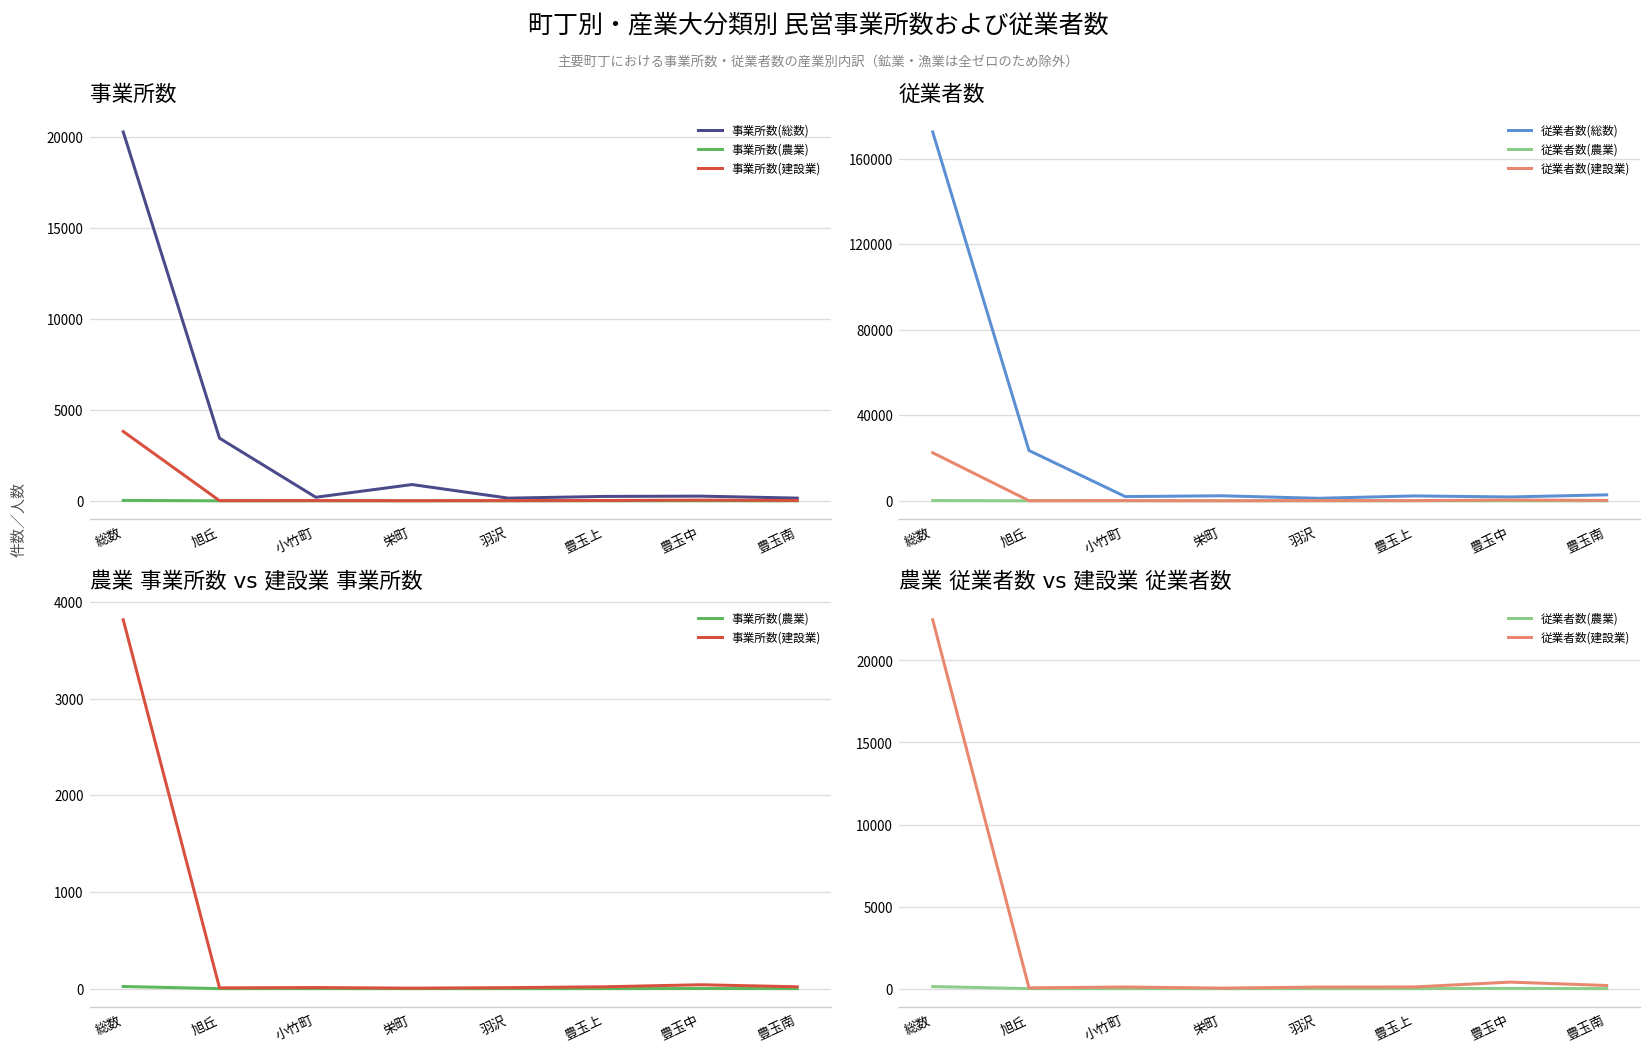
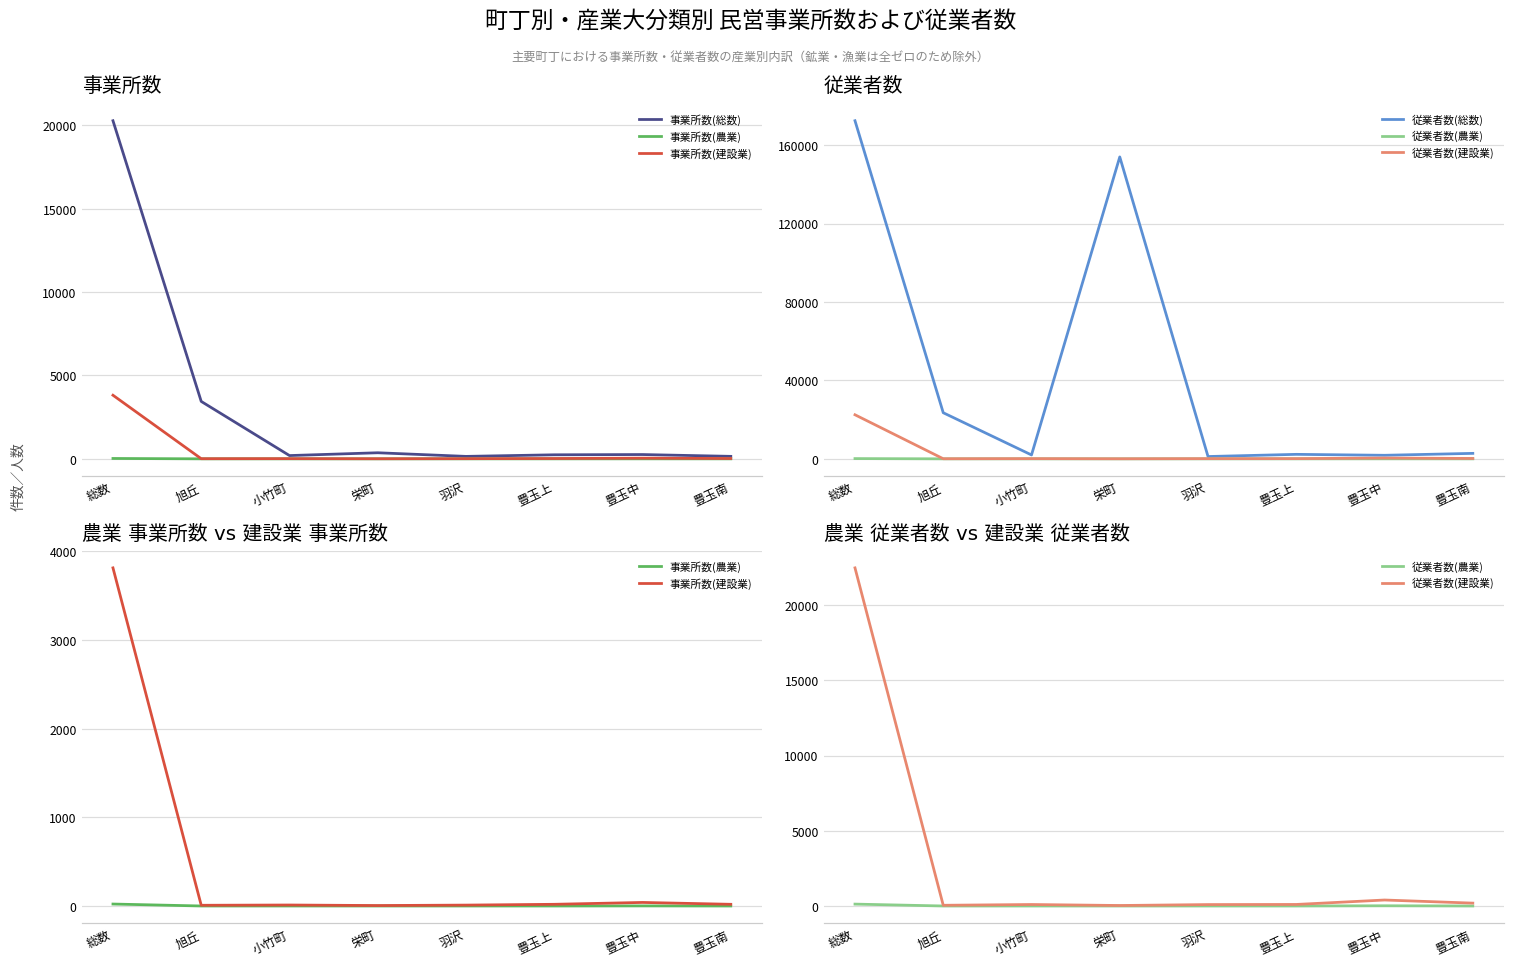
  {
    "事業所数": {
      "事業所数(総数)": {
        "総数": 20300,
        "旭丘": 3400,
        "小竹町": 200,
-       "栄町": 900,
+       "栄町": 400,
        "豊玉上": 200,
        "豊玉中": 300
      },
      "事業所数(農業)": {
        "総数": 0
      },
      "事業所数(建設業)": {
        "総数": 3800
      }
    },
    "従業者数": {
      "従業者数(総数)": {
        "総数": 172000,
        "旭丘": 24000,
        "小竹町": 2000,
-       "栄町": 2000,
+       "栄町": 154000,
        "豊玉上": 2000,
        "豊玉南": 3000
      },
      "従業者数(農業)": {
        "総数": 0
      },
      "従業者数(建設業)": {
        "総数": 22000
      }
    },
    "農業 事業所数 vs 建設業 事業所数": {
      "事業所数(農業)": {
        "総数": 0,
        "豊玉中": 0
      },
      "事業所数(建設業)": {
        "総数": 3800,
        "豊玉中": 0
      }
    },
    "農業 従業者数 vs 建設業 従業者数": {
      "従業者数(農業)": {
        "総数": 100,
        "豊玉中": 0,
        "豊玉南": 0
      },
      "従業者数(建設業)": {
        "総数": 22500,
        "豊玉中": 400,
        "豊玉南": 200
      }
    }
  }
